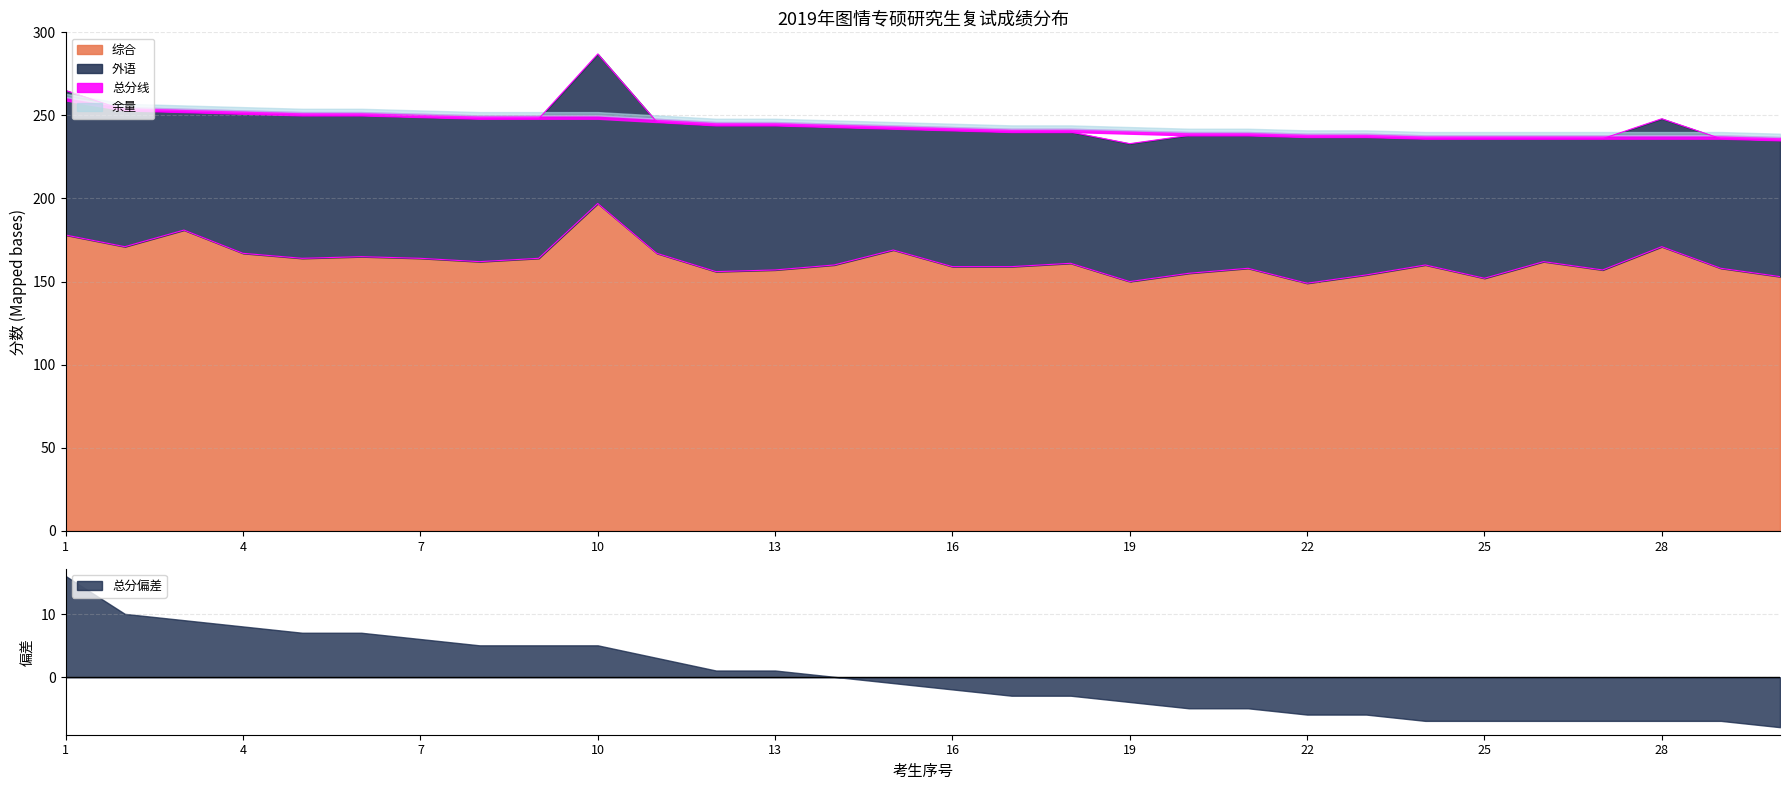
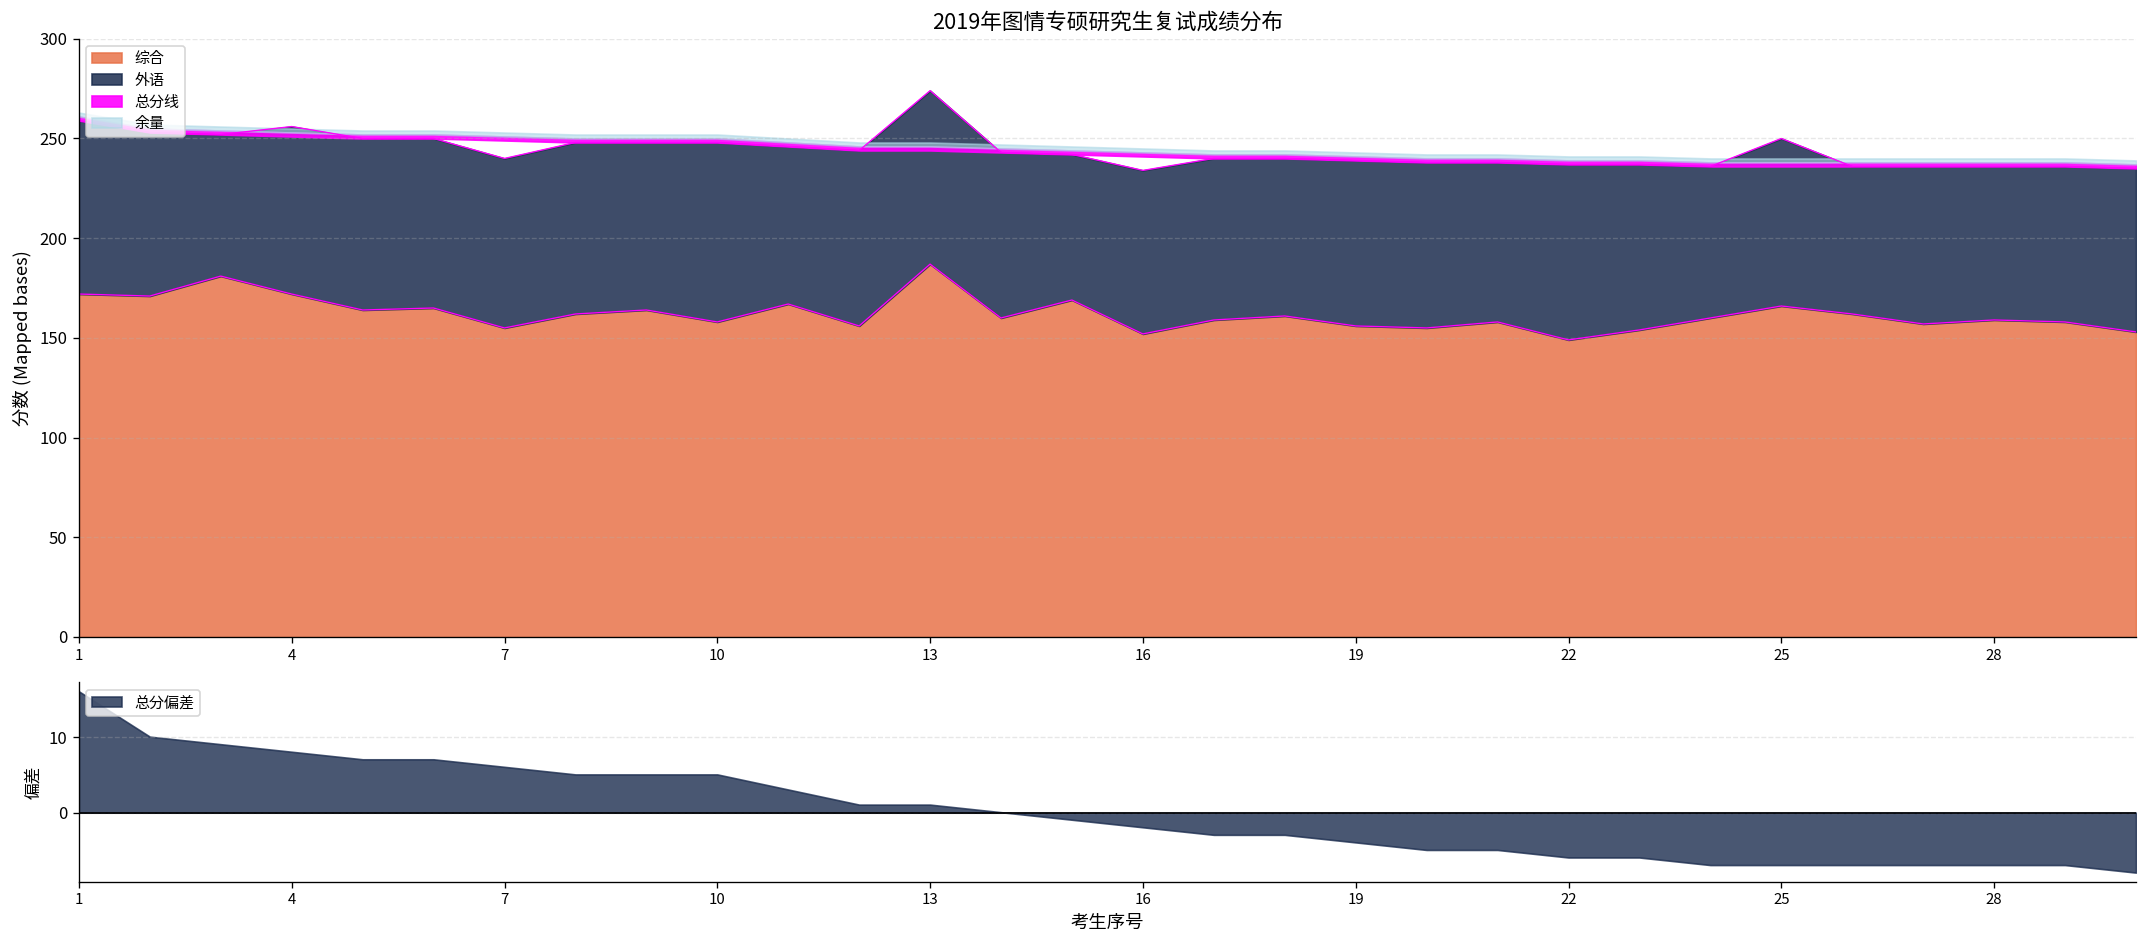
  {
    "2019年图情专硕研究生复试成绩分布": {
      "综合": {
-       "1": 178,
-       "4": 167,
-       "7": 164,
-       "10": 197,
-       "13": 157,
-       "16": 159,
-       "19": 150,
+       "1": 172,
+       "4": 172,
+       "7": 155,
+       "10": 158,
+       "13": 187,
+       "16": 152,
+       "19": 156,
        "22": 149,
-       "25": 152,
-       "28": 171
+       "25": 166,
+       "28": 159
      },
      "外语": {
        "1": 87,
        "7": 85,
        "10": 90,
        "13": 87,
        "16": 82,
        "19": 83,
        "22": 88,
        "25": 84,
        "28": 77
      },
      "余量": {
        "1": 2,
        "7": 2,
        "10": 2,
        "13": 2,
        "16": 2,
        "19": 2,
        "22": 2,
        "25": 2,
        "28": 2
      }
    }
  }
